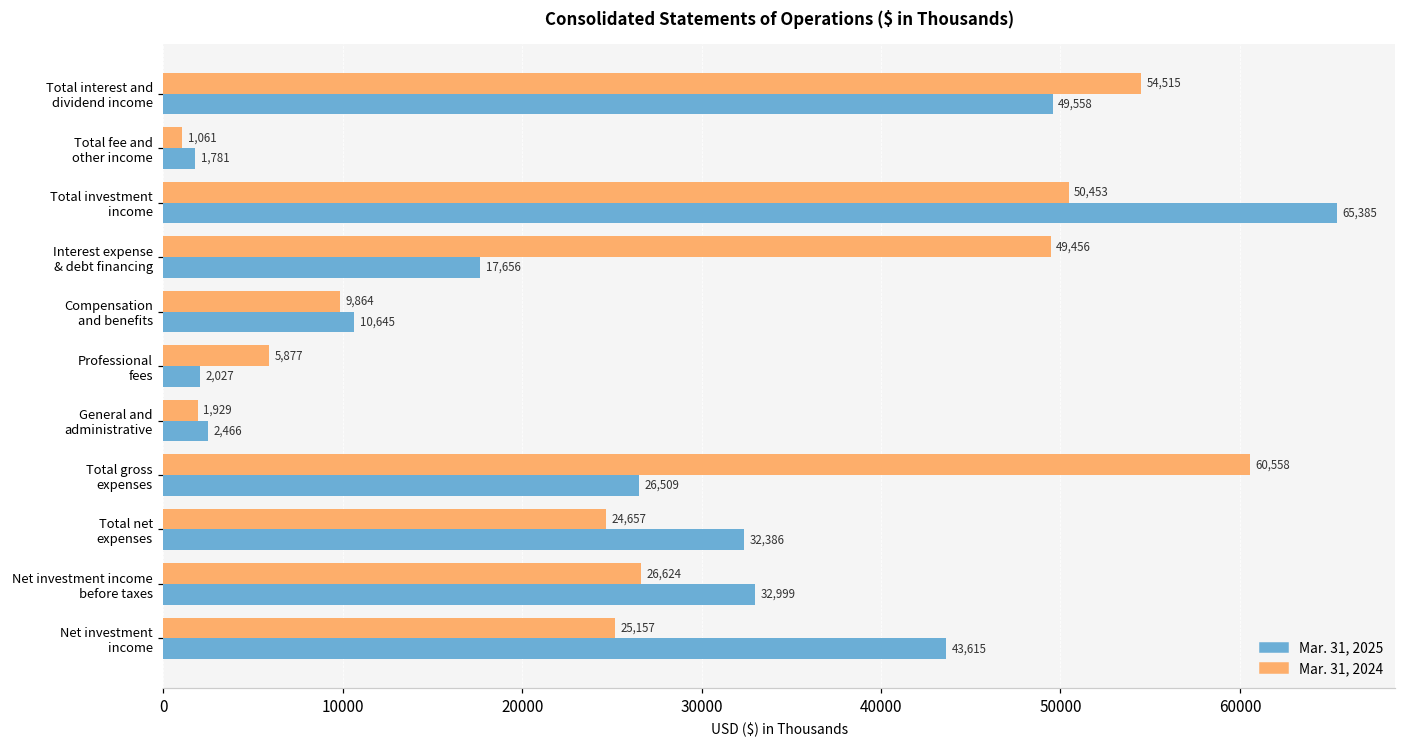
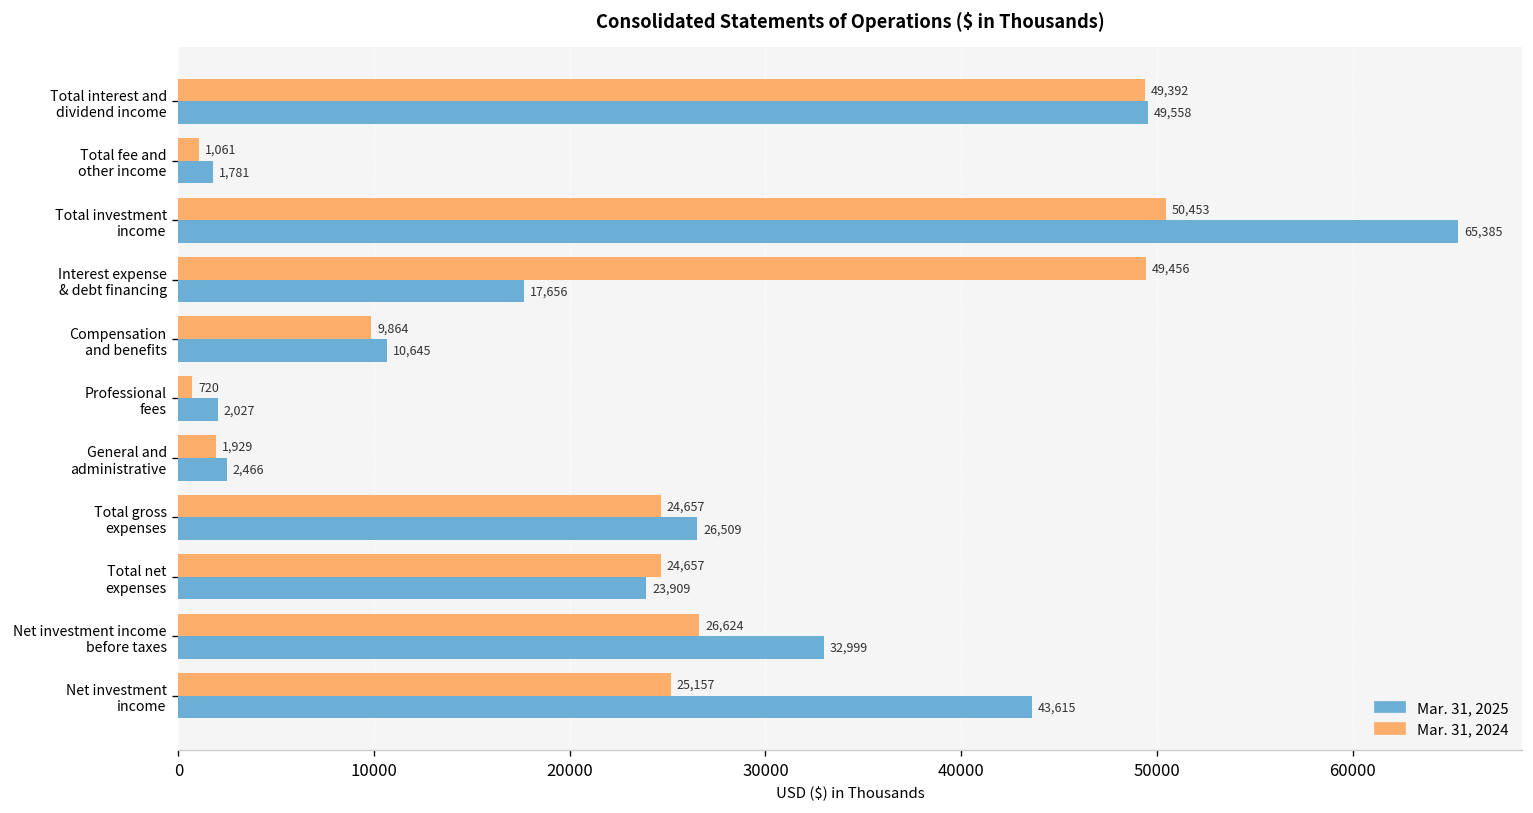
  {
    "Mar. 31, 2025": {
      "Total interest and dividend income": "49,558",
      "Total fee and other income": "1,781",
      "Total investment income": "65,385",
      "Interest expense & debt financing": "17,656",
      "Compensation and benefits": "10,645",
      "Professional fees": "2,027",
      "General and administrative": "2,466",
      "Total gross expenses": "26,509",
-     "Total net expenses": "32,386",
+     "Total net expenses": "23,909",
      "Net investment income before taxes": "32,999",
      "Net investment income": "43,615"
    },
    "Mar. 31, 2024": {
-     "Total interest and dividend income": "54,515",
+     "Total interest and dividend income": "49,392",
      "Total fee and other income": "1,061",
      "Total investment income": "50,453",
      "Interest expense & debt financing": "49,456",
      "Compensation and benefits": "9,864",
-     "Professional fees": "5,877",
+     "Professional fees": "720",
      "General and administrative": "1,929",
-     "Total gross expenses": "60,558",
+     "Total gross expenses": "24,657",
      "Total net expenses": "24,657",
      "Net investment income before taxes": "26,624",
      "Net investment income": "25,157"
    }
  }
